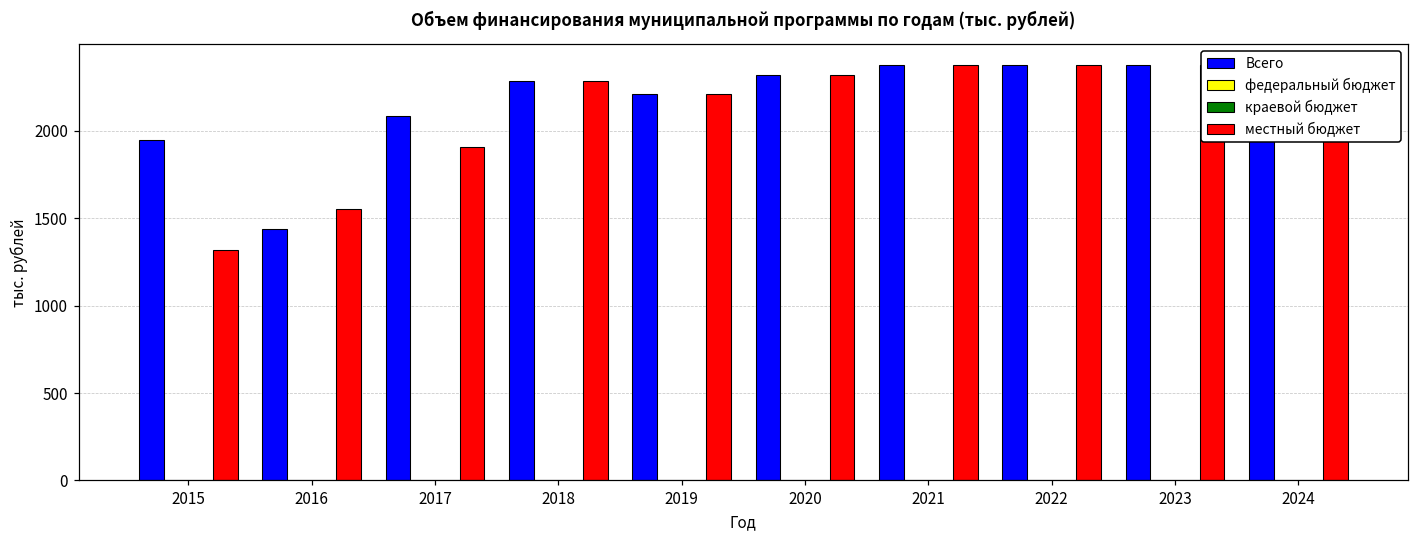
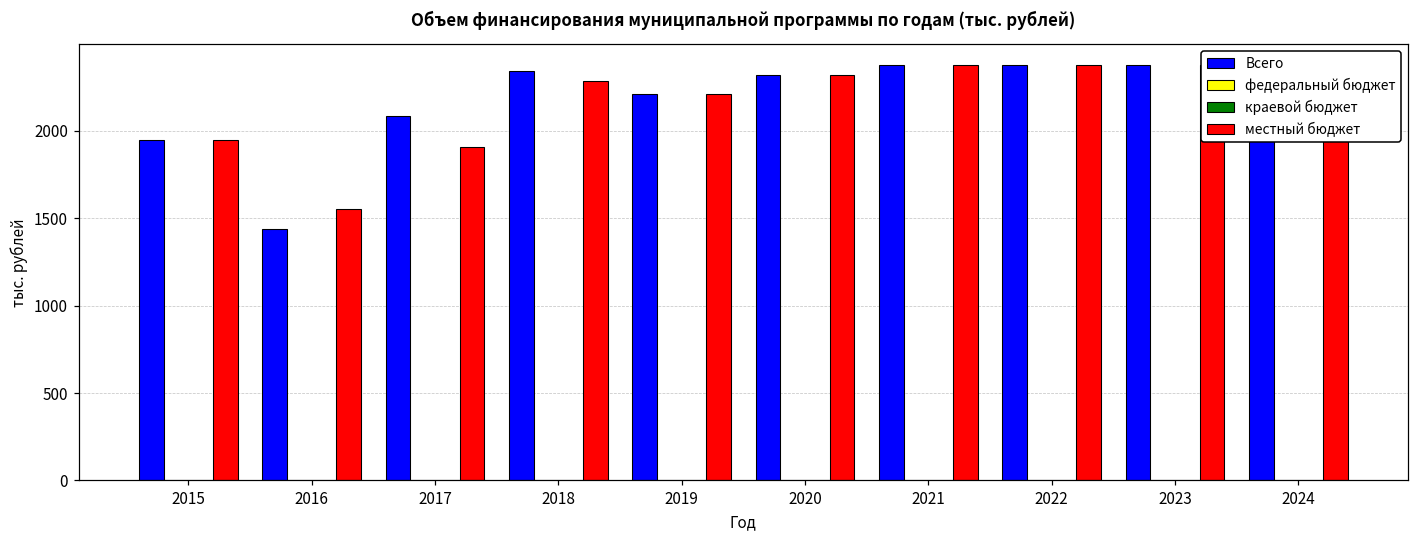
  {
    "Всего": {
      "2015": 1950,
      "2016": 1440,
      "2017": 2080,
-     "2018": 2290,
+     "2018": 2340,
      "2019": 2210,
      "2020": 2320,
      "2021": 2380,
      "2022": 2380,
      "2023": 2380
    },
    "федеральный бюджет": {
      "2015": 0,
      "2016": 0,
      "2017": 0,
      "2018": 0,
      "2019": 0,
      "2020": 0,
      "2021": 0,
      "2022": 0,
      "2023": 0,
      "2024": 0
    },
    "краевой бюджет": {
      "2015": 0,
      "2016": 0,
      "2017": 0,
      "2018": 0,
      "2019": 0,
      "2020": 0,
      "2021": 0,
      "2022": 0,
      "2023": 0,
      "2024": 0
    },
    "местный бюджет": {
-     "2015": 1320,
+     "2015": 1950,
      "2016": 1560,
      "2017": 1910,
      "2018": 2290,
      "2019": 2210,
      "2020": 2320,
      "2021": 2380,
      "2022": 2380
    }
  }
